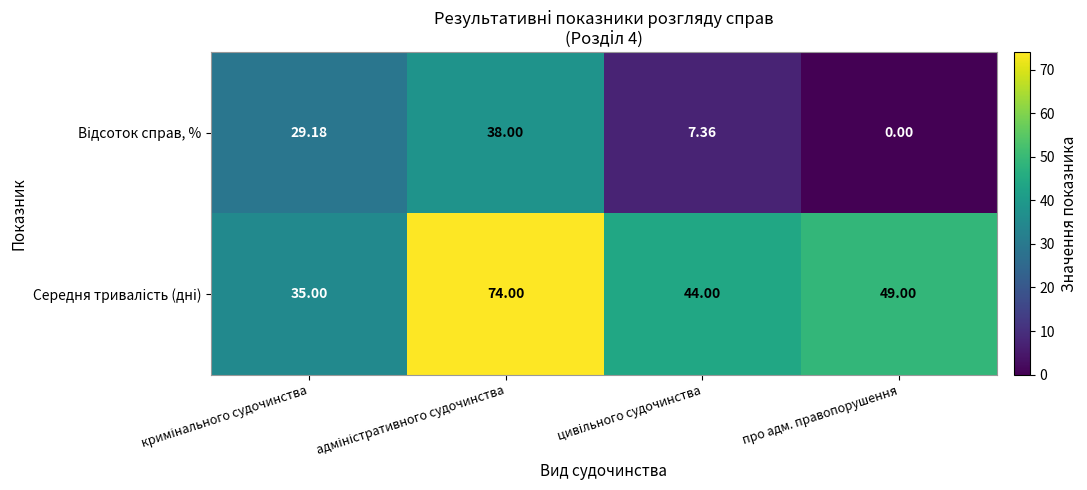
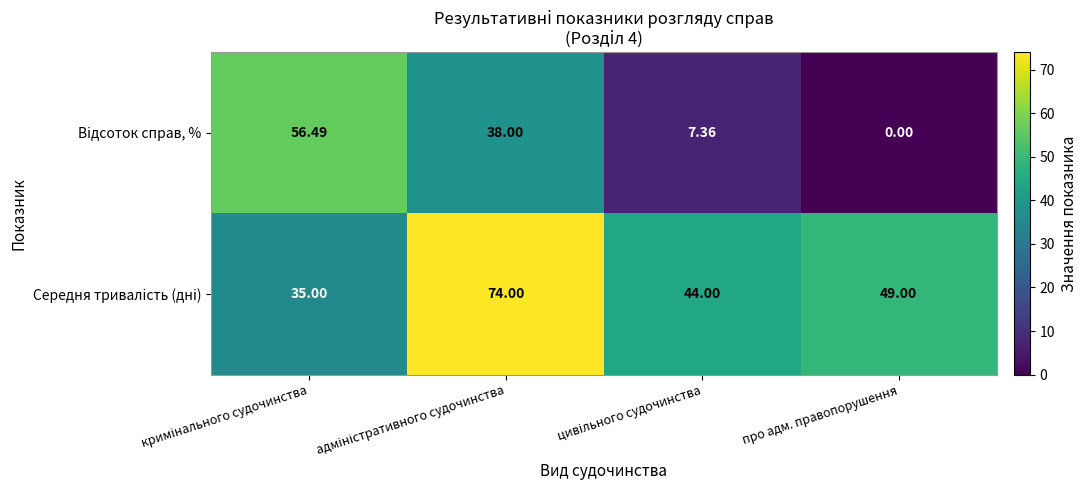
  {
    "Відсоток справ, %": {
-     "кримінального судочинства": 29.18,
+     "кримінального судочинства": 56.49,
      "адміністративного судочинства": 38.00,
      "цивільного судочинства": 7.36,
      "про адм. правопорушення": 0.00
    },
    "Середня тривалість (дні)": {
      "кримінального судочинства": 35.00,
      "адміністративного судочинства": 74.00,
      "цивільного судочинства": 44.00,
      "про адм. правопорушення": 49.00
    }
  }
